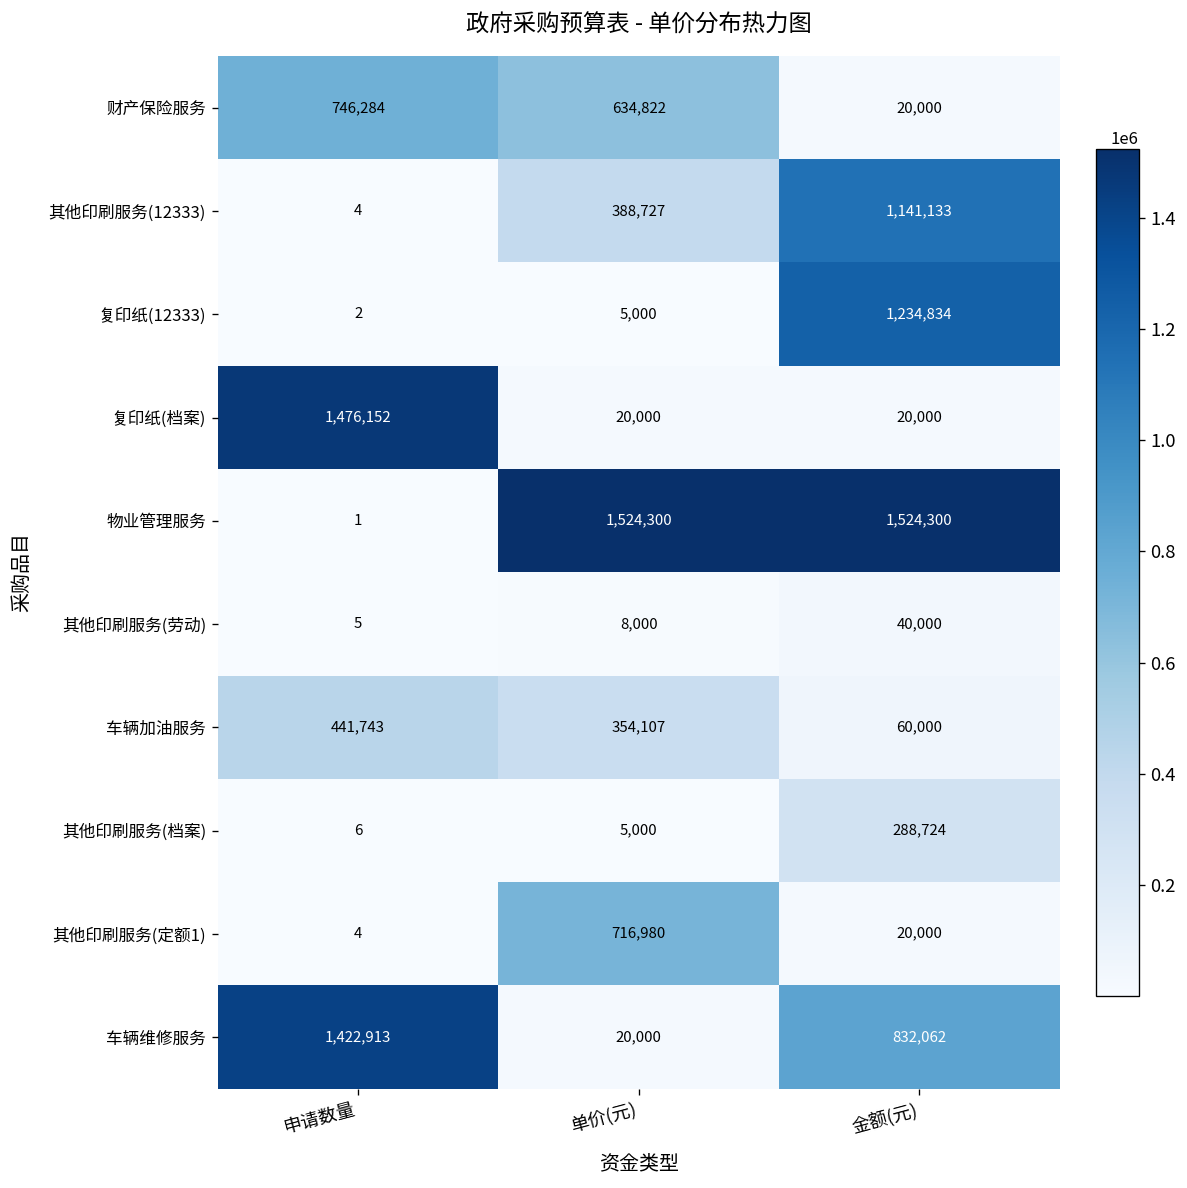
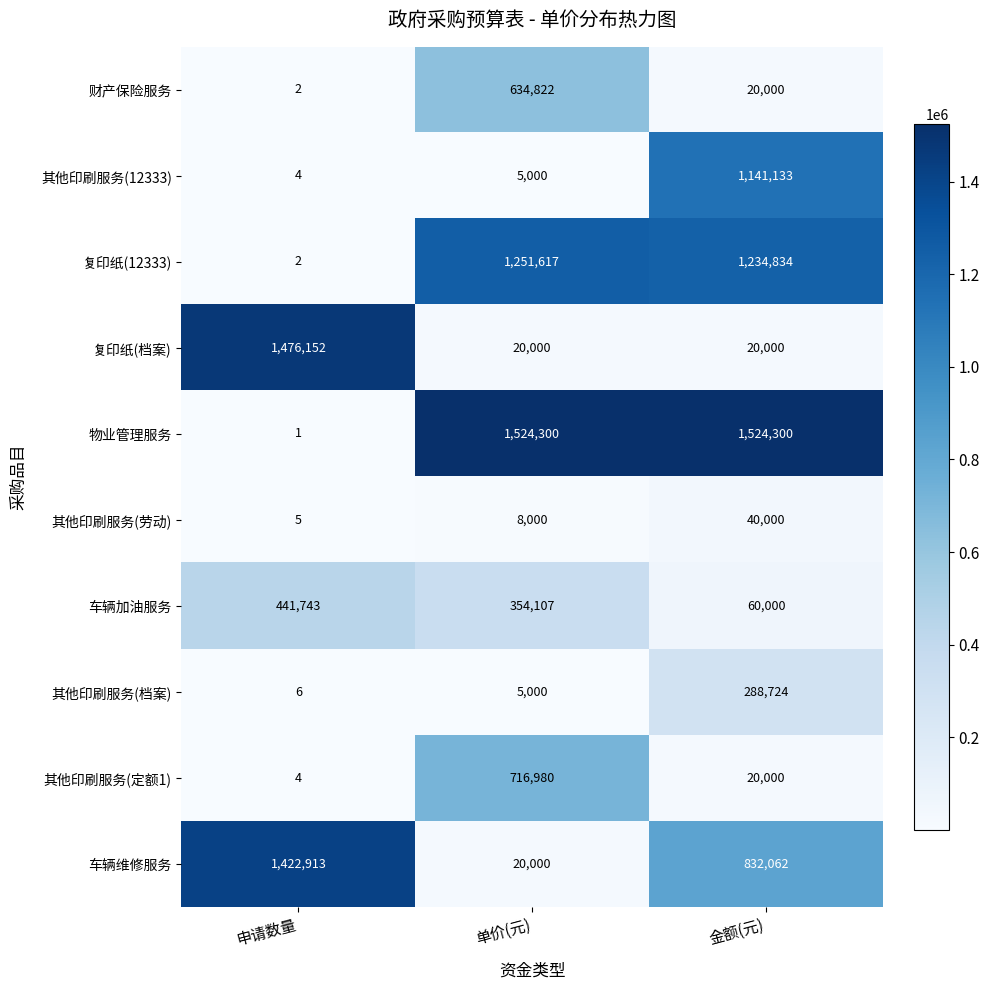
  {
    "财产保险服务": {
-     "申请数量": "746,284",
+     "申请数量": "2",
      "单价(元)": "634,822",
      "金额(元)": "20,000"
    },
    "其他印刷服务(12333)": {
      "申请数量": "4",
-     "单价(元)": "388,727",
+     "单价(元)": "5,000",
      "金额(元)": "1,141,133"
    },
    "复印纸(12333)": {
      "申请数量": "2",
-     "单价(元)": "5,000",
+     "单价(元)": "1,251,617",
      "金额(元)": "1,234,834"
    },
    "复印纸(档案)": {
      "申请数量": "1,476,152",
      "单价(元)": "20,000",
      "金额(元)": "20,000"
    },
    "物业管理服务": {
      "申请数量": "1",
      "单价(元)": "1,524,300",
      "金额(元)": "1,524,300"
    },
    "其他印刷服务(劳动)": {
      "申请数量": "5",
      "单价(元)": "8,000",
      "金额(元)": "40,000"
    },
    "车辆加油服务": {
      "申请数量": "441,743",
      "单价(元)": "354,107",
      "金额(元)": "60,000"
    },
    "其他印刷服务(档案)": {
      "申请数量": "6",
      "单价(元)": "5,000",
      "金额(元)": "288,724"
    },
    "其他印刷服务(定额1)": {
      "申请数量": "4",
      "单价(元)": "716,980",
      "金额(元)": "20,000"
    },
    "车辆维修服务": {
      "申请数量": "1,422,913",
      "单价(元)": "20,000",
      "金额(元)": "832,062"
    }
  }
